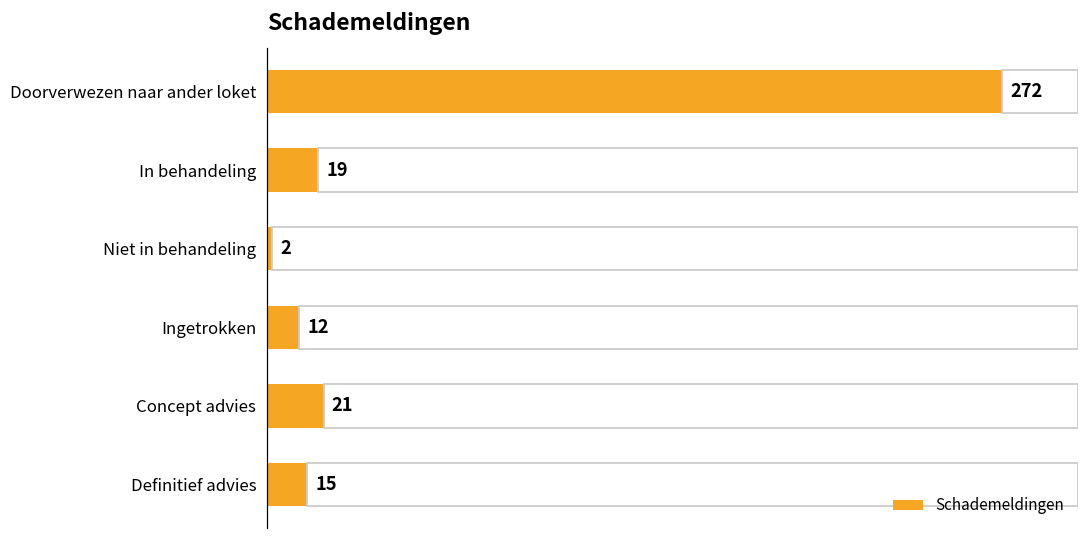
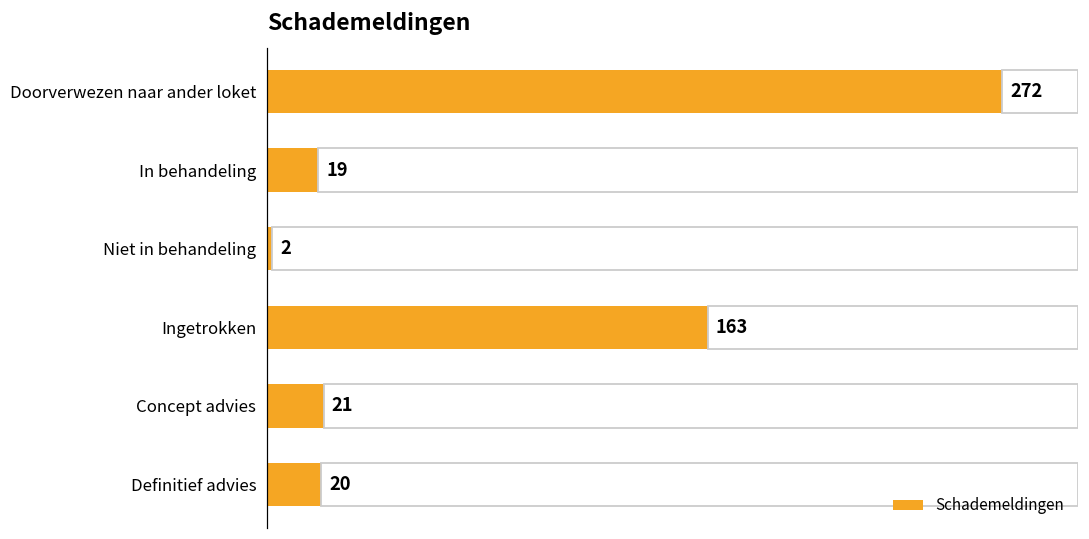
  {
    "Doorverwezen naar ander loket": 272,
    "In behandeling": 19,
    "Niet in behandeling": 2,
-   "Ingetrokken": 12,
+   "Ingetrokken": 163,
    "Concept advies": 21,
-   "Definitief advies": 15
+   "Definitief advies": 20
  }
